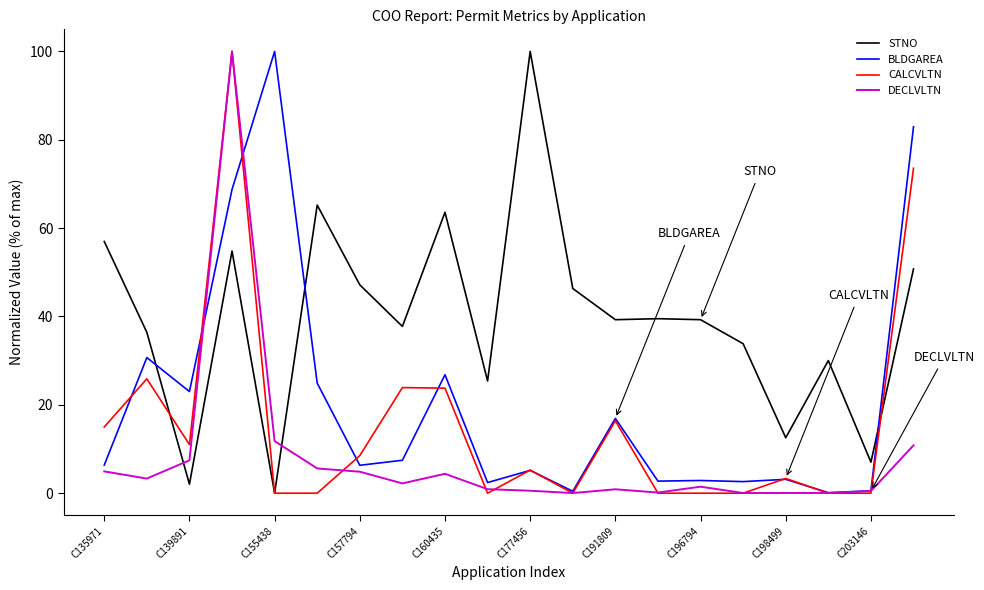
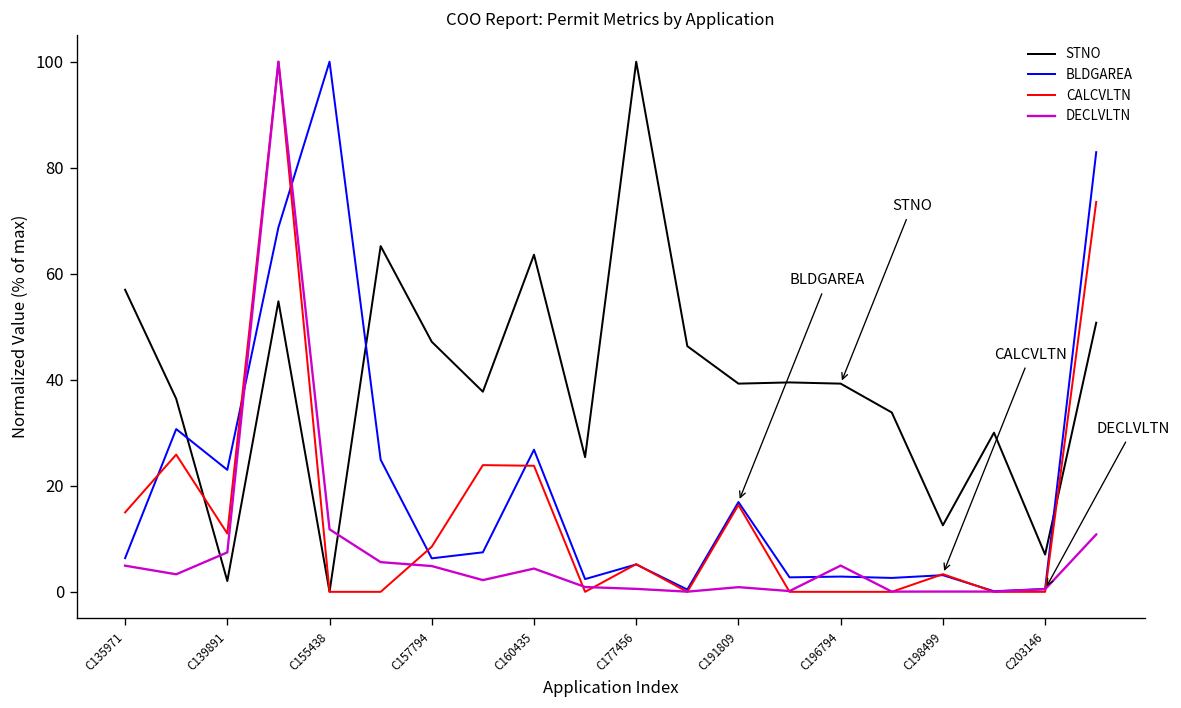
  {
    "STNO": {
      "C135971": 57,
      "C139891": 2,
      "C157794": 47,
      "C160435": 64,
      "C177456": 100,
      "C191809": 39,
      "C196794": 39,
      "C198499": 13,
      "C203146": 7
    },
    "BLDGAREA": {
      "C135971": 6,
      "C139891": 23,
      "C155438": 100,
      "C157794": 6,
      "C160435": 27,
      "C196794": 3
    },
    "CALCVLTN": {
      "C135971": 15,
      "C139891": 11,
      "C157794": 9,
      "C160435": 24,
      "C196794": 0
    },
    "DECLVLTN": {
      "C135971": 5,
      "C139891": 7,
      "C155438": 12,
      "C157794": 5,
      "C160435": 4,
      "C177456": 1,
      "C191809": 1,
-     "C196794": 1,
+     "C196794": 5,
      "C198499": 0
    }
  }
